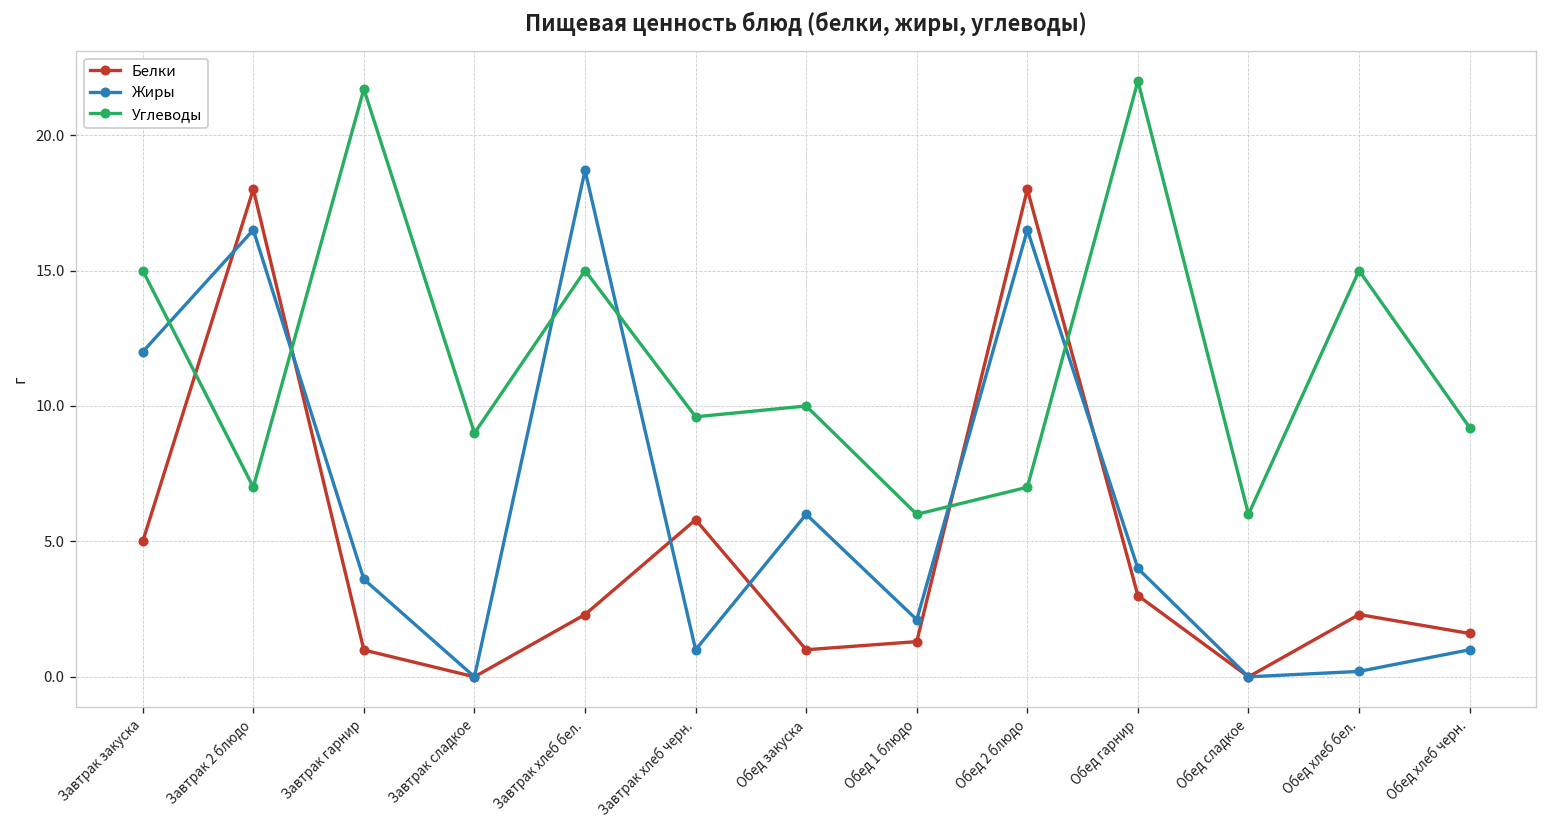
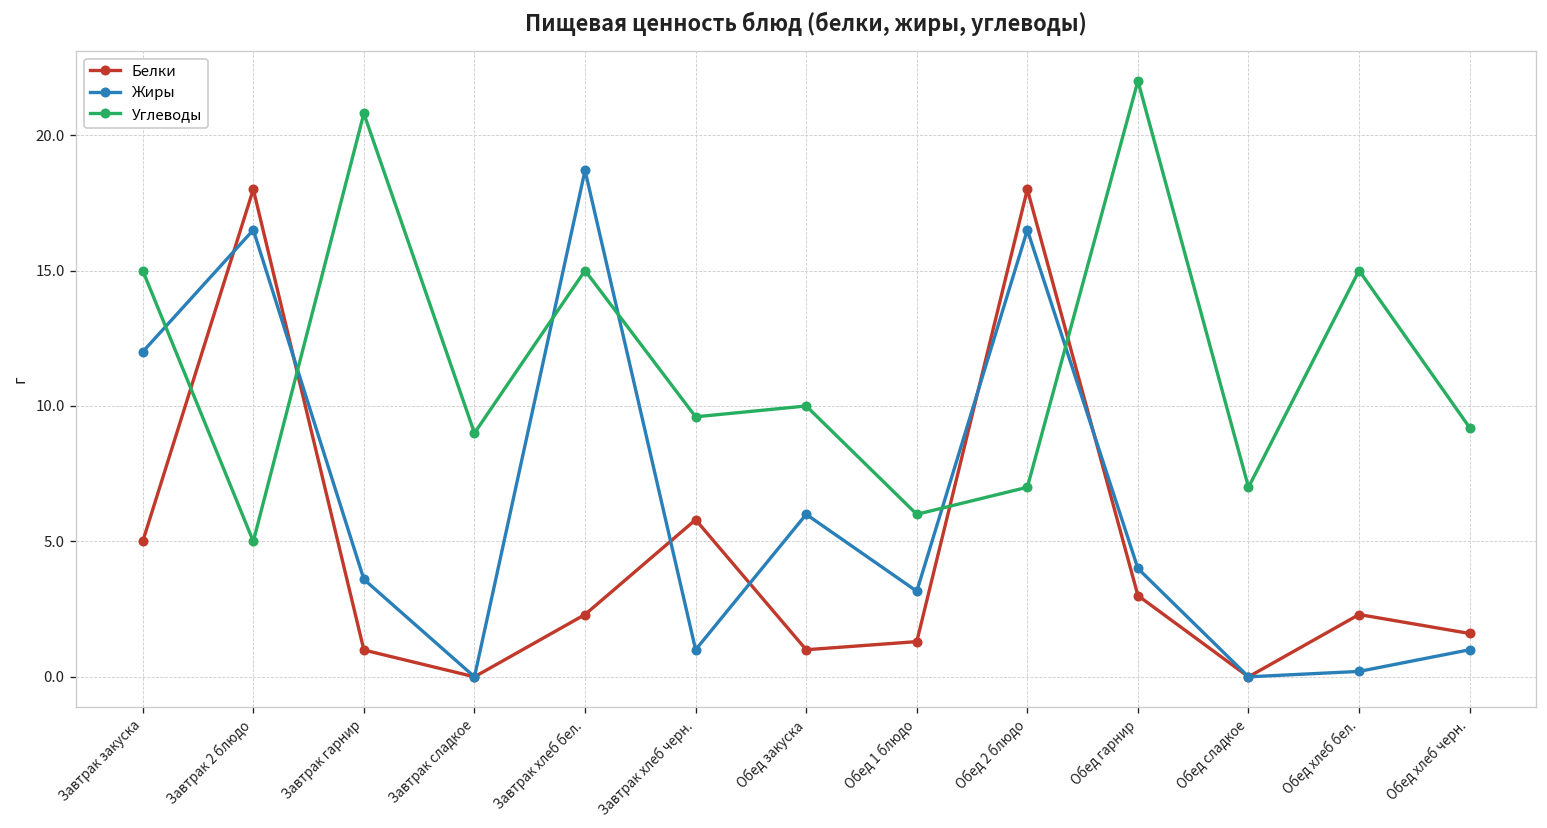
  {
    "Белки": {
      "Завтрак закуска": 5.0,
      "Завтрак 2 блюдо": 18.0,
      "Завтрак гарнир": 1.0,
      "Завтрак хлеб бел.": 2.3,
      "Завтрак хлеб черн.": 5.8,
      "Обед закуска": 1.0,
      "Обед 1 блюдо": 1.3,
      "Обед 2 блюдо": 18.0,
      "Обед гарнир": 3.0,
      "Обед хлеб бел.": 2.3,
      "Обед хлеб черн.": 1.6
    },
    "Жиры": {
      "Завтрак закуска": 12.0,
      "Завтрак 2 блюдо": 16.5,
      "Завтрак гарнир": 3.6,
      "Завтрак хлеб бел.": 18.7,
      "Завтрак хлеб черн.": 1.0,
      "Обед закуска": 6.0,
-     "Обед 1 блюдо": 2.1,
+     "Обед 1 блюдо": 3.2,
      "Обед 2 блюдо": 16.5,
      "Обед гарнир": 4.0,
      "Обед хлеб бел.": 0.2,
      "Обед хлеб черн.": 1.0
    },
    "Углеводы": {
      "Завтрак закуска": 15.0,
-     "Завтрак 2 блюдо": 7,
-     "Завтрак гарнир": 21.7,
+     "Завтрак 2 блюдо": 5,
+     "Завтрак гарнир": 20.8,
      "Завтрак сладкое": 9.0,
      "Завтрак хлеб бел.": 15.0,
      "Завтрак хлеб черн.": 9.6,
      "Обед закуска": 10.0,
      "Обед 1 блюдо": 6.0,
      "Обед 2 блюдо": 7.0,
      "Обед гарнир": 22.0,
-     "Обед сладкое": 6,
+     "Обед сладкое": 7,
      "Обед хлеб бел.": 15.0,
      "Обед хлеб черн.": 9.2
    }
  }
